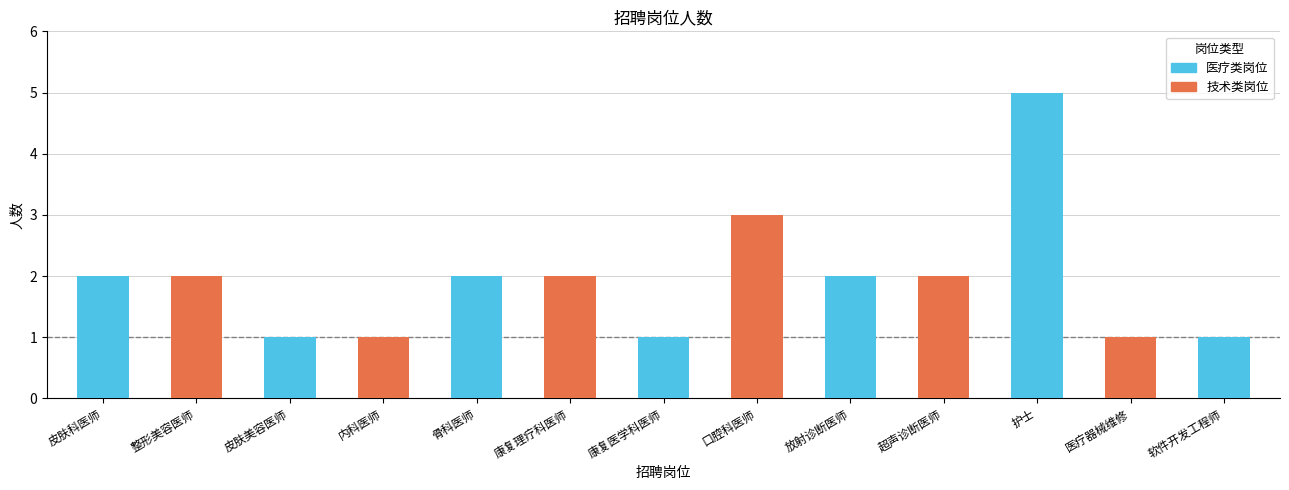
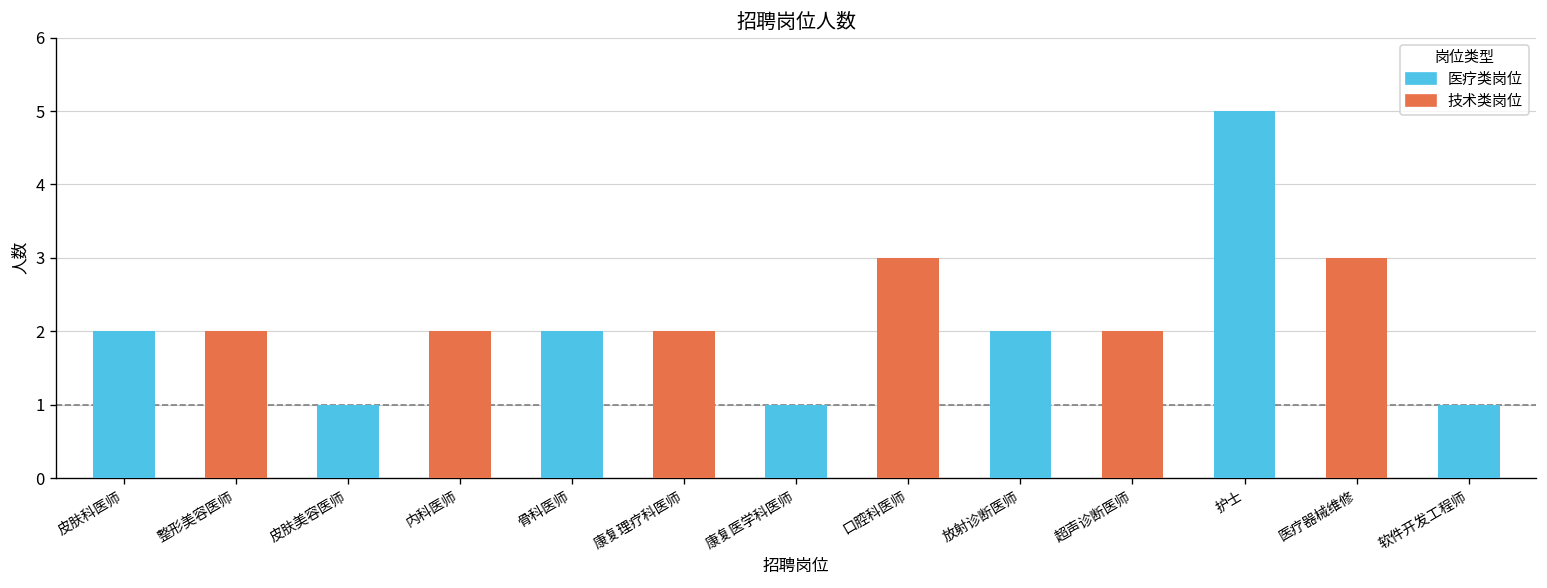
  {
    "皮肤科医师": 2,
    "整形美容医师": 2,
    "皮肤美容医师": 1,
-   "内科医师": 1,
+   "内科医师": 2,
    "骨科医师": 2,
    "康复理疗科医师": 2,
    "康复医学科医师": 1,
    "口腔科医师": 3,
    "放射诊断医师": 2,
    "超声诊断医师": 2,
    "护士": 5,
-   "医疗器械维修": 1,
+   "医疗器械维修": 3,
    "软件开发工程师": 1
  }
